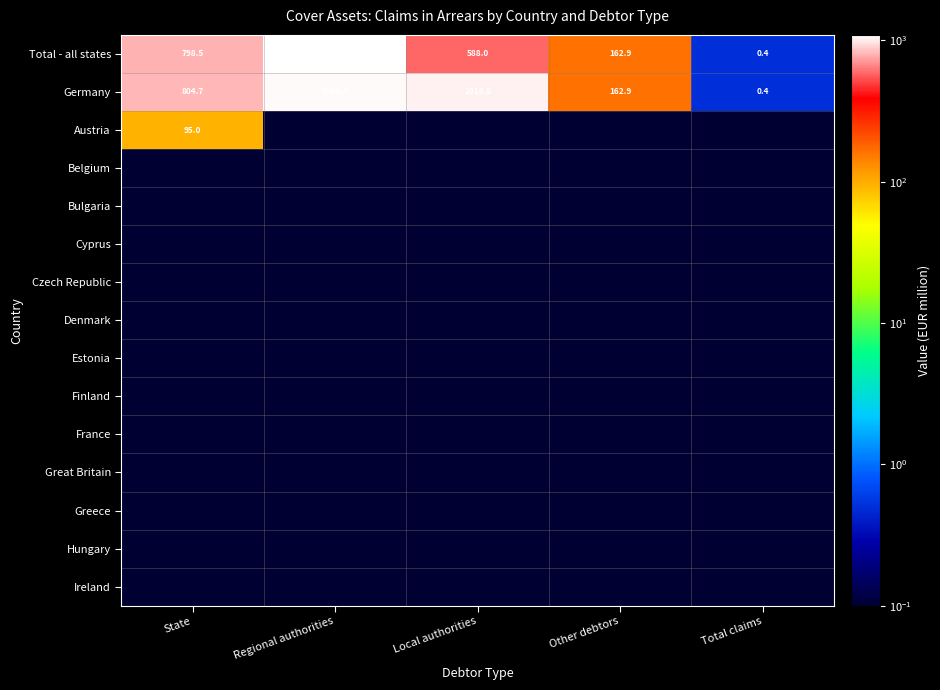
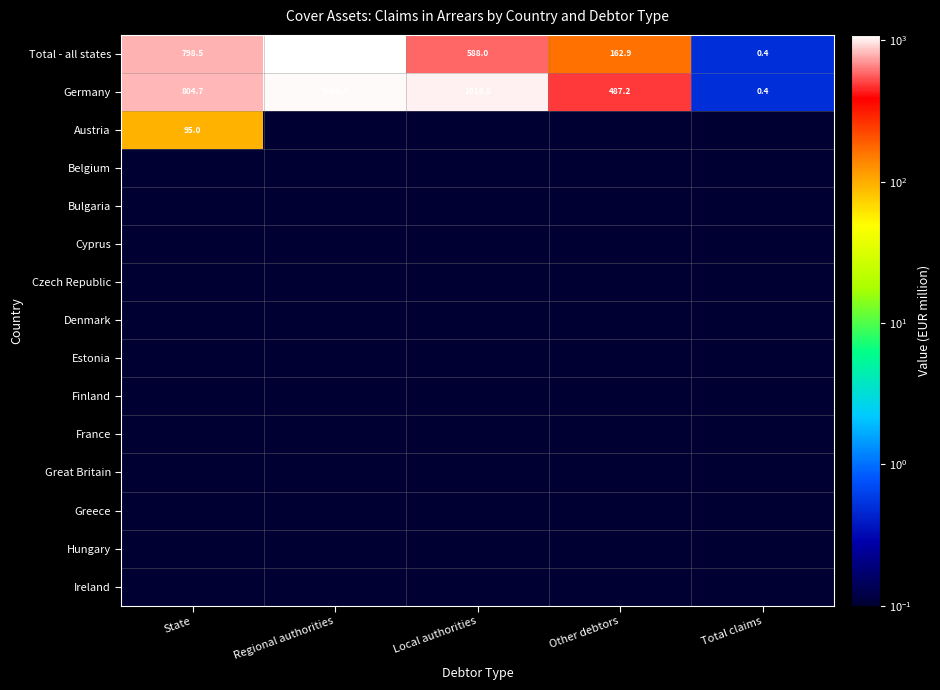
  {
    "Total - all states": {
      "State": 798.5,
      "Local authorities": 588.0,
      "Other debtors": 162.9,
      "Total claims": 0.4
    },
    "Germany": {
      "State": 804.7,
-     "Other debtors": 162.9,
+     "Other debtors": 487.2,
      "Total claims": 0.4
    },
    "Austria": {
      "State": 95.0
    }
  }
